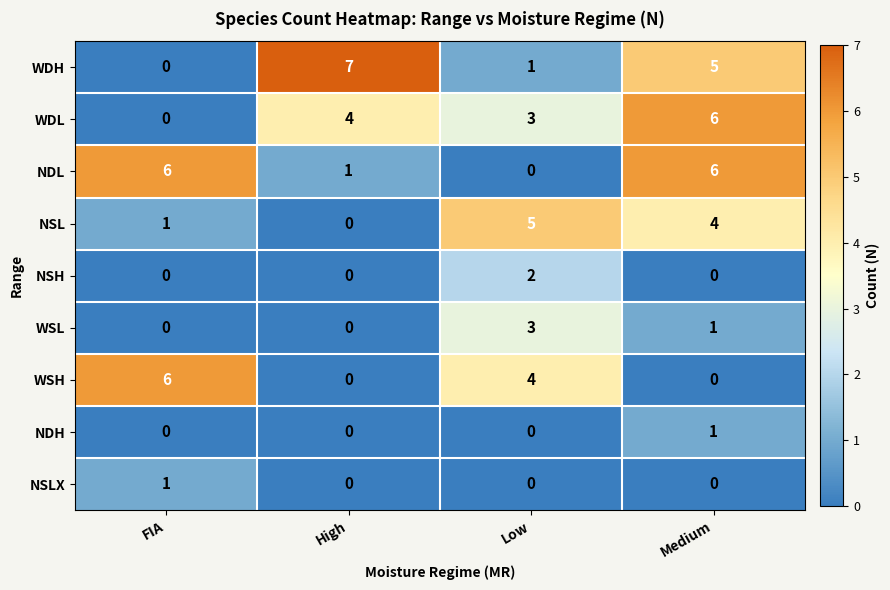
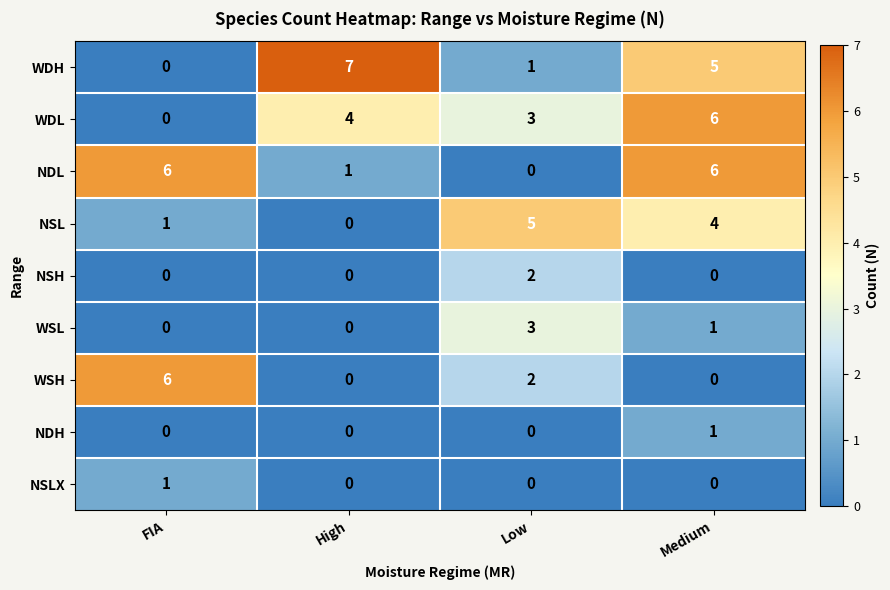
  {
    "WDH": {
      "FIA": 0,
      "High": 7,
      "Low": 1,
      "Medium": 5
    },
    "WDL": {
      "FIA": 0,
      "High": 4,
      "Low": 3,
      "Medium": 6
    },
    "NDL": {
      "FIA": 6,
      "High": 1,
      "Low": 0,
      "Medium": 6
    },
    "NSL": {
      "FIA": 1,
      "High": 0,
      "Low": 5,
      "Medium": 4
    },
    "NSH": {
      "FIA": 0,
      "High": 0,
      "Low": 2,
      "Medium": 0
    },
    "WSL": {
      "FIA": 0,
      "High": 0,
      "Low": 3,
      "Medium": 1
    },
    "WSH": {
      "FIA": 6,
      "High": 0,
-     "Low": 4,
+     "Low": 2,
      "Medium": 0
    },
    "NDH": {
      "FIA": 0,
      "High": 0,
      "Low": 0,
      "Medium": 1
    },
    "NSLX": {
      "FIA": 1,
      "High": 0,
      "Low": 0,
      "Medium": 0
    }
  }
